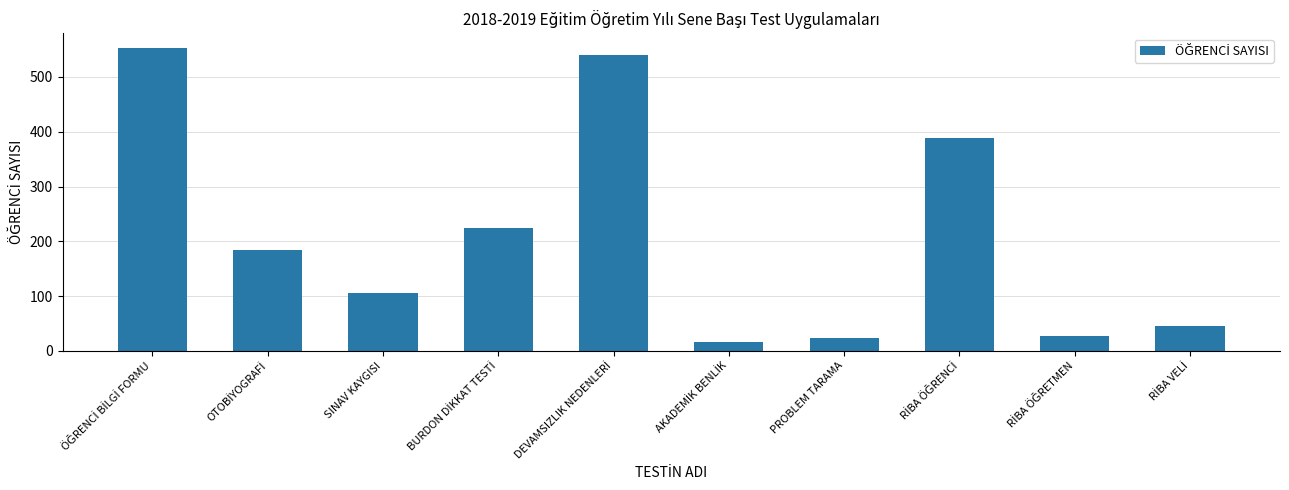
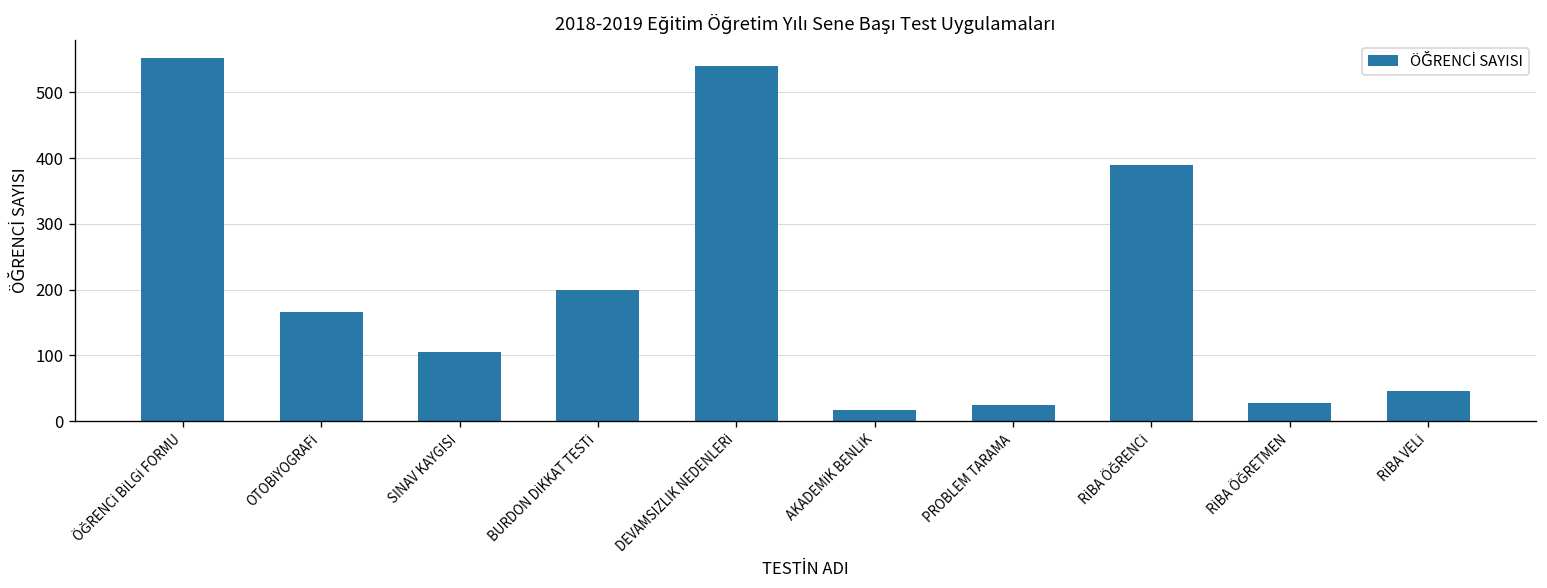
  {
    "ÖĞRENCİ BİLGİ FORMU": 550,
-   "OTOBİYOGRAFİ": 190,
+   "OTOBİYOGRAFİ": 170,
    "SINAV KAYGISI": 110,
-   "BURDON DİKKAT TESTİ": 230,
+   "BURDON DİKKAT TESTİ": 200,
    "DEVAMSIZLIK NEDENLERİ": 540,
    "AKADEMİK BENLİK": 20,
    "PROBLEM TARAMA": 20,
    "RİBA ÖĞRENCİ": 390,
    "RİBA ÖĞRETMEN": 30,
    "RİBA VELİ": 50
  }
